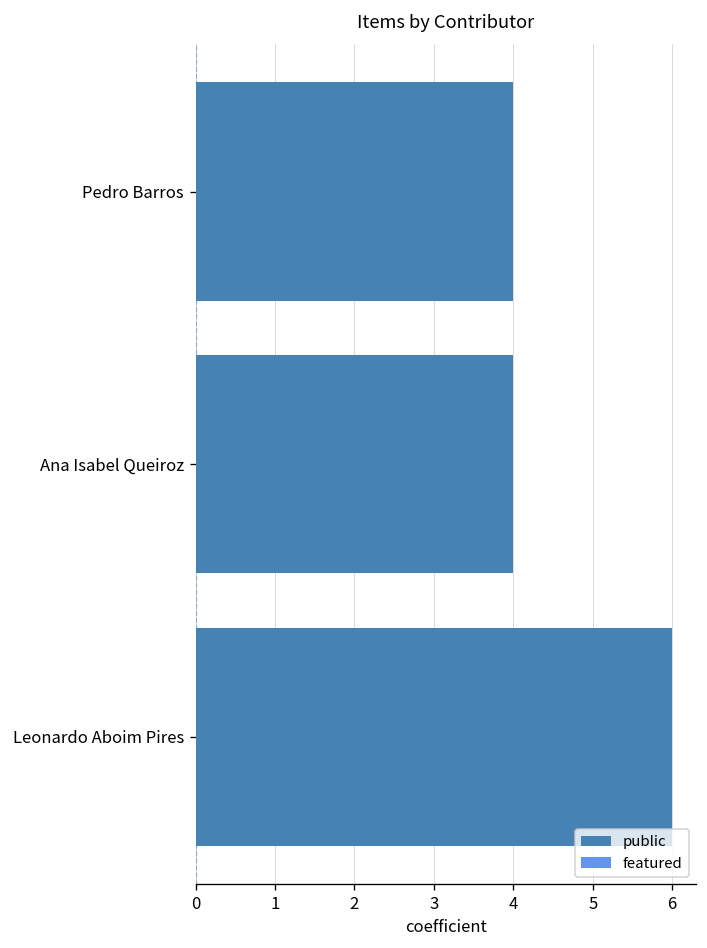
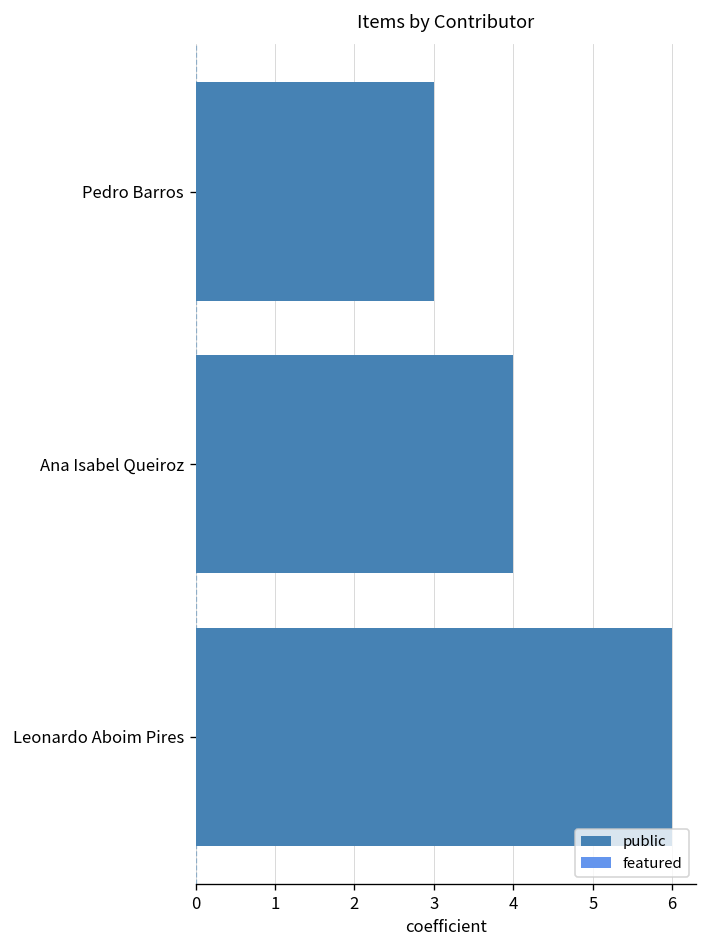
  {
    "public": {
-     "Pedro Barros": 4,
+     "Pedro Barros": 3,
      "Ana Isabel Queiroz": 4,
      "Leonardo Aboim Pires": 6
    },
    "featured": {
      "Pedro Barros": 0,
      "Ana Isabel Queiroz": 0,
      "Leonardo Aboim Pires": 0
    }
  }
